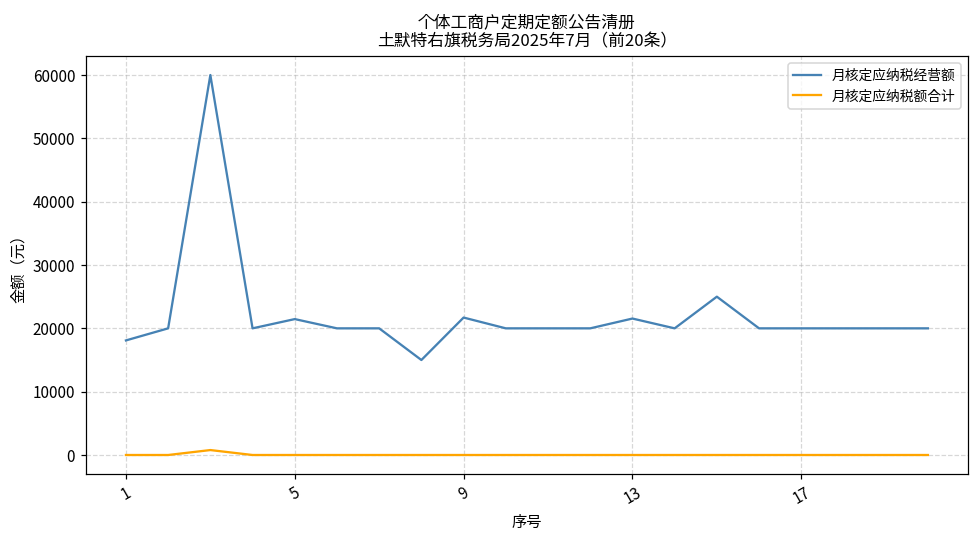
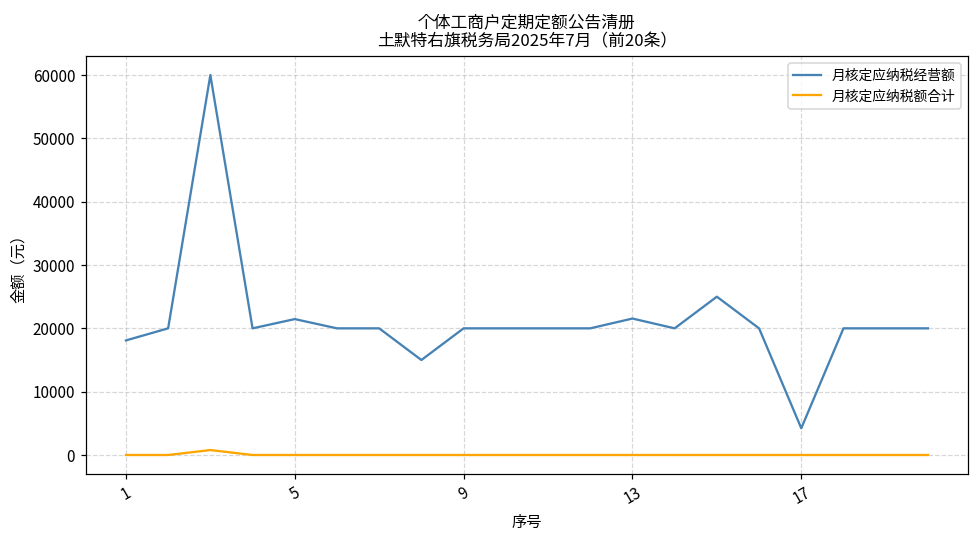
  {
    "月核定应纳税经营额": {
      "1": 18000,
      "5": 21000,
-     "9": 22000,
+     "9": 20000,
      "13": 22000,
-     "17": 20000
+     "17": 4000
    },
    "月核定应纳税额合计": {
      "1": 0,
      "5": 0,
      "9": 0,
      "13": 0,
      "17": 0
    }
  }
